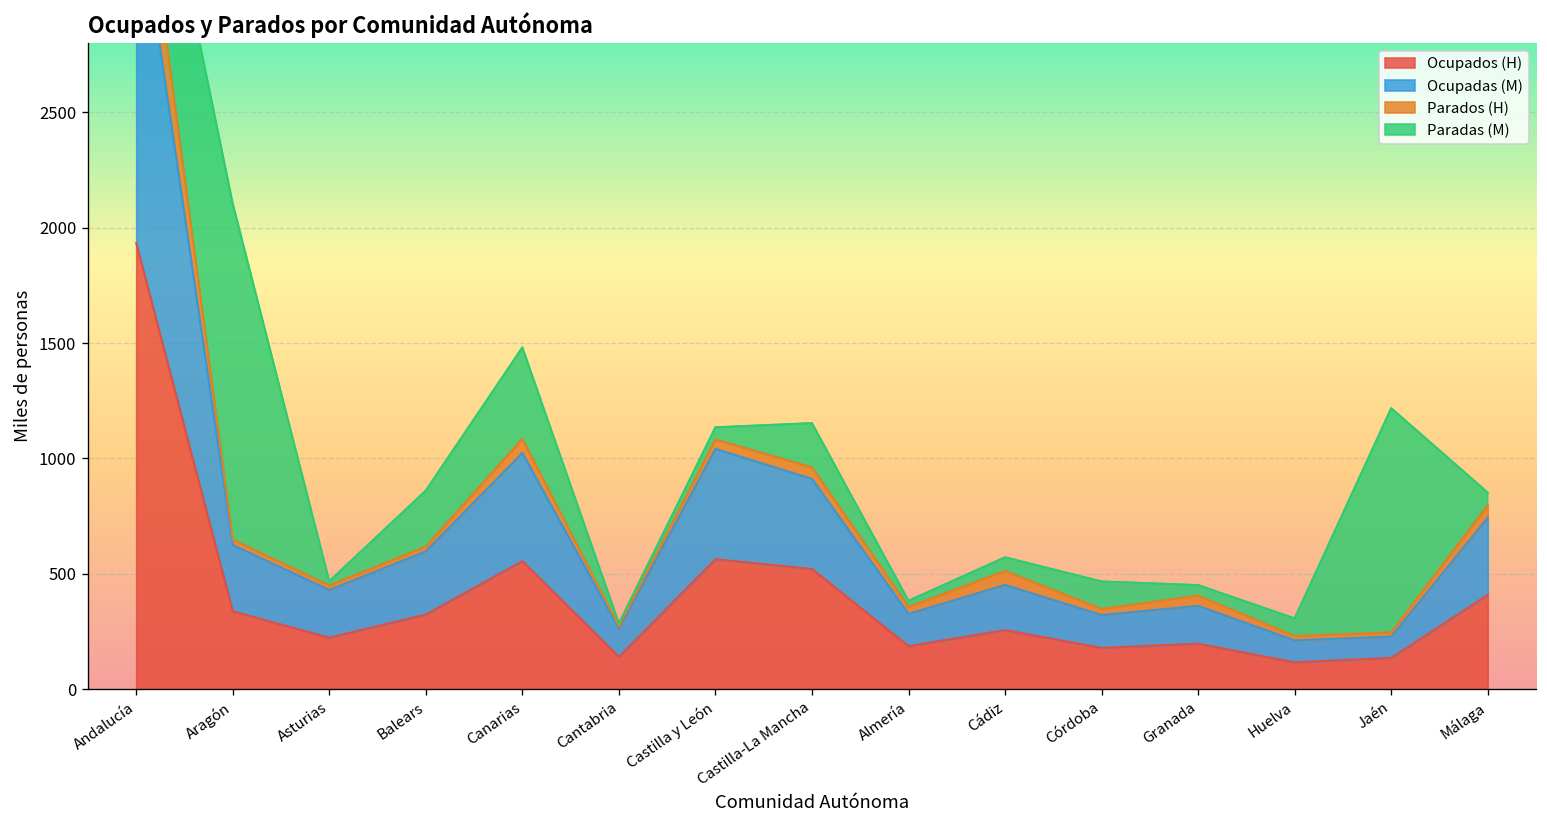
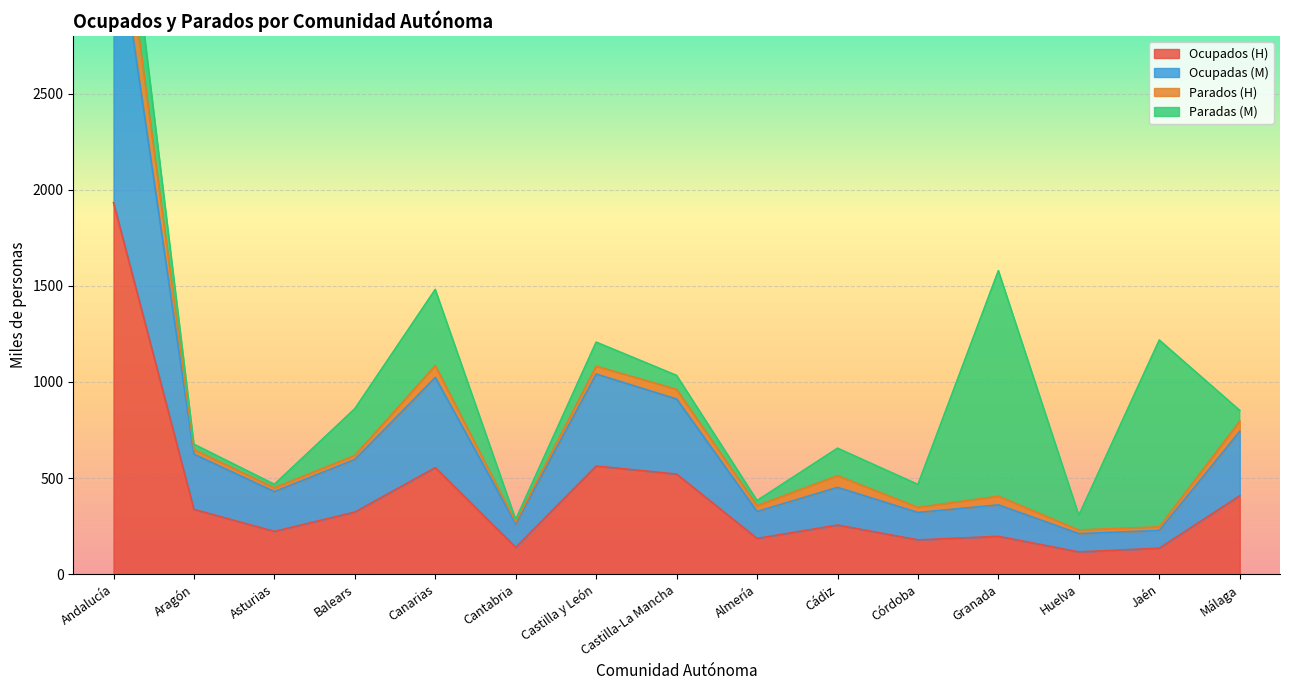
  {
    "Ocupadas (M)": {
      "Aragón": 290,
      "Asturias": 210,
      "Balears": 270,
      "Canarias": 470,
      "Castilla y León": 480,
      "Castilla-La Mancha": 390,
      "Almería": 140,
      "Cádiz": 200,
      "Córdoba": 140,
      "Granada": 160,
      "Huelva": 100,
      "Jaén": 90,
      "Málaga": 330
    },
    "Paradas (M)": {
-     "Aragón": 1460,
+     "Aragón": 30,
      "Asturias": 20,
      "Balears": 240,
      "Canarias": 400,
-     "Castilla y León": 50,
-     "Castilla-La Mancha": 190,
+     "Castilla y León": 120,
+     "Castilla-La Mancha": 70,
      "Almería": 30,
-     "Cádiz": 60,
+     "Cádiz": 140,
      "Córdoba": 120,
-     "Granada": 50,
+     "Granada": 1170,
      "Huelva": 80,
      "Jaén": 970,
      "Málaga": 60
    }
  }
